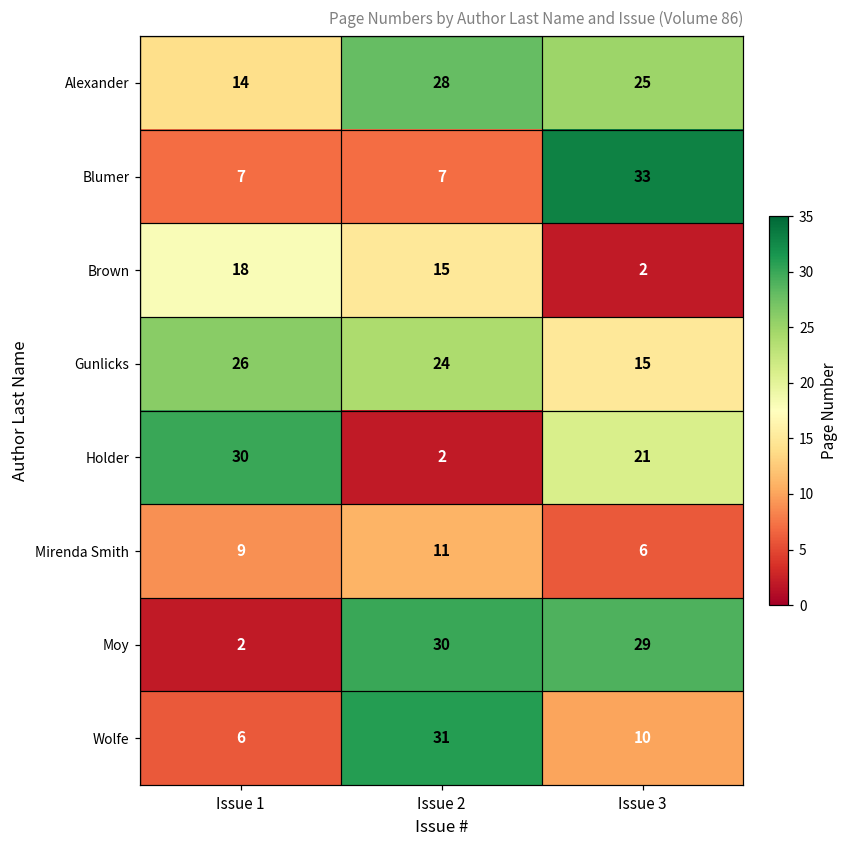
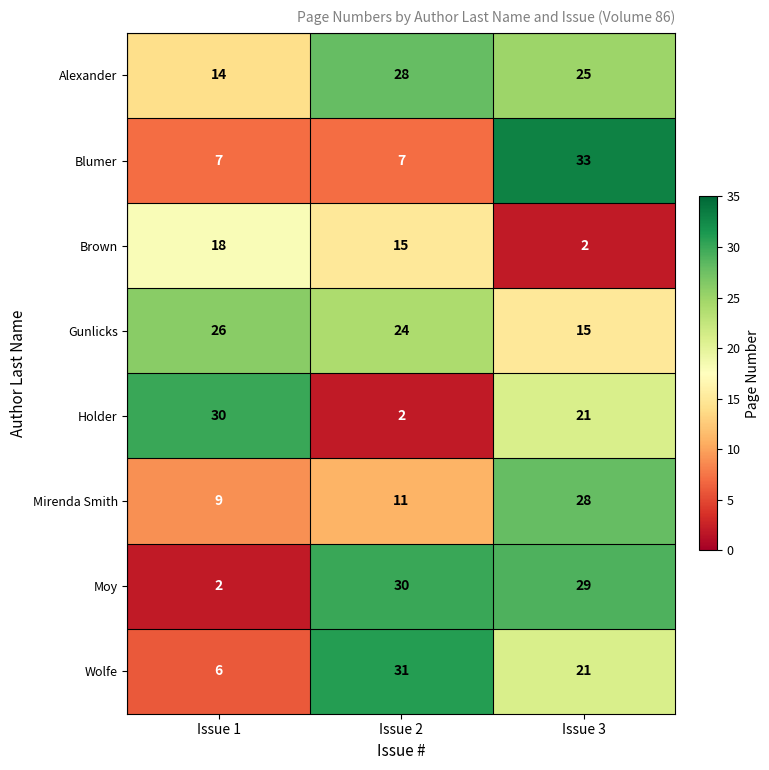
  {
    "Alexander": {
      "Issue 1": 14,
      "Issue 2": 28,
      "Issue 3": 25
    },
    "Blumer": {
      "Issue 1": 7,
      "Issue 2": 7,
      "Issue 3": 33
    },
    "Brown": {
      "Issue 1": 18,
      "Issue 2": 15,
      "Issue 3": 2
    },
    "Gunlicks": {
      "Issue 1": 26,
      "Issue 2": 24,
      "Issue 3": 15
    },
    "Holder": {
      "Issue 1": 30,
      "Issue 2": 2,
      "Issue 3": 21
    },
    "Mirenda Smith": {
      "Issue 1": 9,
      "Issue 2": 11,
-     "Issue 3": 6
+     "Issue 3": 28
    },
    "Moy": {
      "Issue 1": 2,
      "Issue 2": 30,
      "Issue 3": 29
    },
    "Wolfe": {
      "Issue 1": 6,
      "Issue 2": 31,
-     "Issue 3": 10
+     "Issue 3": 21
    }
  }
